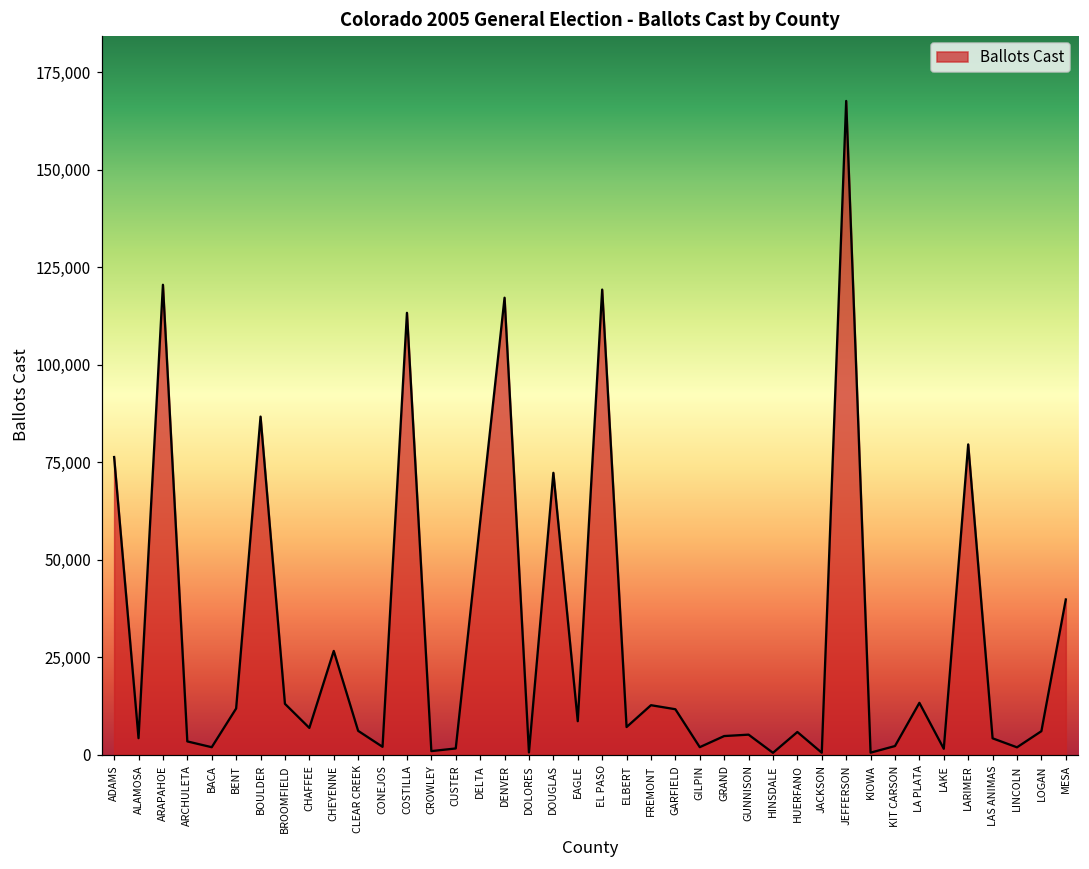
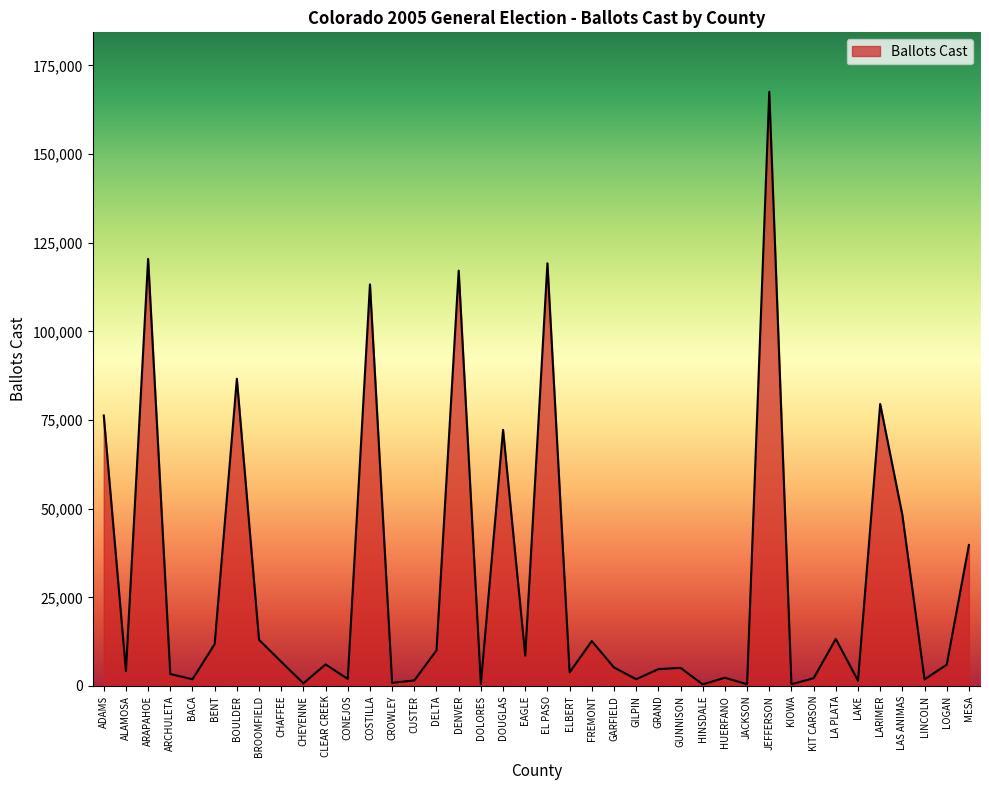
  {
    "ADAMS": "76,000",
    "ALAMOSA": "4,000",
    "ARAPAHOE": "120,000",
    "ARCHULETA": "3,000",
    "BACA": "2,000",
    "BENT": "12,000",
    "BOULDER": "87,000",
    "BROOMFIELD": "13,000",
    "CHAFFEE": "7,000",
-   "CHEYENNE": "27,000",
+   "CHEYENNE": "1,000",
    "CLEAR CREEK": "6,000",
    "CONEJOS": "2,000",
    "COSTILLA": "113,000",
    "CROWLEY": "1,000",
    "CUSTER": "2,000",
-   "DELTA": "60,000",
+   "DELTA": "10,000",
    "DENVER": "117,000",
    "DOLORES": "1,000",
    "DOUGLAS": "72,000",
    "EAGLE": "9,000",
    "EL PASO": "119,000",
-   "ELBERT": "7,000",
+   "ELBERT": "4,000",
    "FREMONT": "13,000",
-   "GARFIELD": "12,000",
+   "GARFIELD": "5,000",
    "GILPIN": "2,000",
    "GRAND": "5,000",
    "GUNNISON": "5,000",
    "HINSDALE": "0",
-   "HUERFANO": "6,000",
+   "HUERFANO": "2,000",
    "JACKSON": "0",
    "JEFFERSON": "168,000",
    "KIOWA": "0",
    "KIT CARSON": "2,000",
    "LA PLATA": "13,000",
    "LAKE": "1,000",
    "LARIMER": "80,000",
-   "LAS ANIMAS": "4,000",
+   "LAS ANIMAS": "48,000",
    "LINCOLN": "2,000",
    "LOGAN": "6,000",
    "MESA": "40,000"
  }
